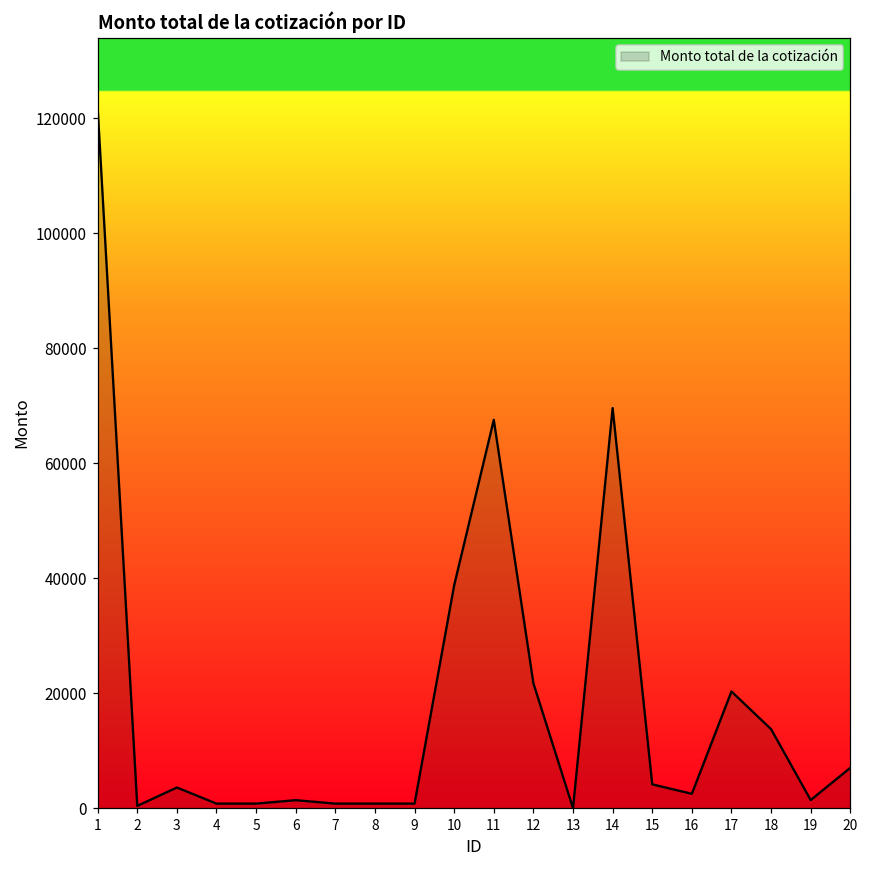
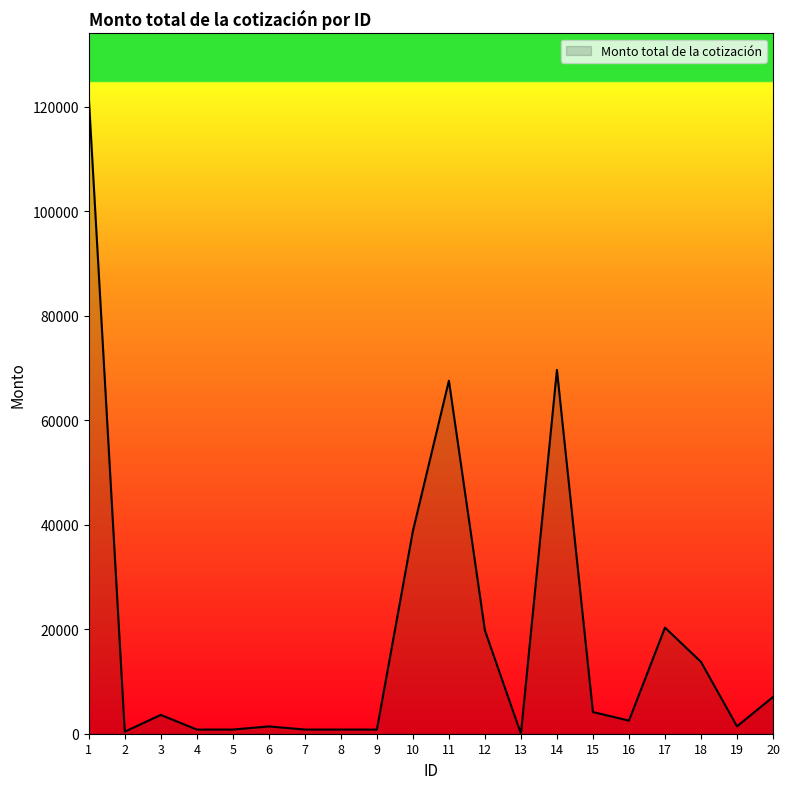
  {
    "1": 122000,
    "2": 0,
    "3": 4000,
    "4": 1000,
    "5": 1000,
    "6": 1000,
    "7": 1000,
    "8": 1000,
    "9": 1000,
    "10": 39000,
    "11": 68000,
-   "12": 22000,
+   "12": 20000,
    "13": 0,
    "14": 70000,
    "15": 4000,
    "16": 3000,
    "17": 20000,
    "18": 14000,
    "19": 1000,
    "20": 7000
  }
